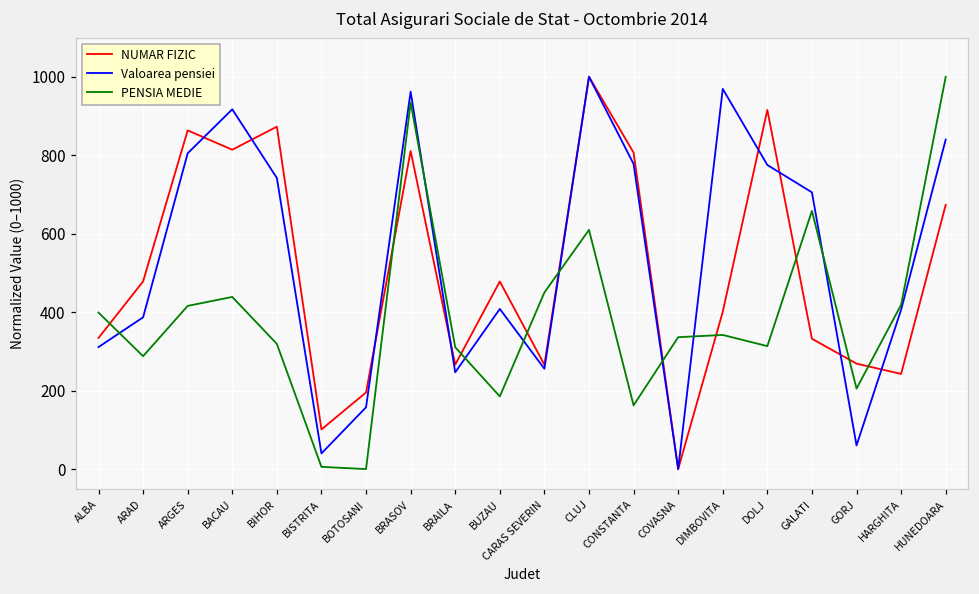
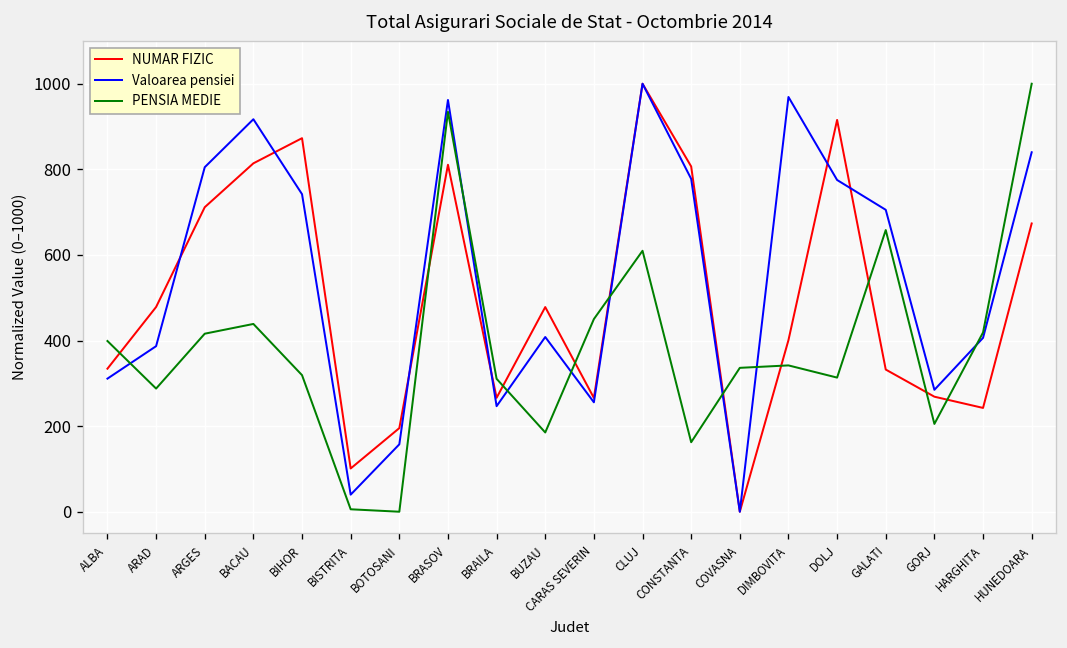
  {
    "NUMAR FIZIC": {
      "ALBA": 330,
      "ARAD": 480,
-     "ARGES": 860,
+     "ARGES": 710,
      "BACAU": 810,
      "BIHOR": 870,
      "BISTRITA": 100,
      "BOTOSANI": 200,
      "BRASOV": 810,
      "BRAILA": 270,
      "BUZAU": 480,
      "CARAS SEVERIN": 270,
      "CONSTANTA": 810,
      "DIMBOVITA": 400,
      "DOLJ": 920,
      "GALATI": 330,
      "GORJ": 270,
      "HARGHITA": 240,
      "HUNEDOARA": 670
    },
    "Valoarea pensiei": {
      "ALBA": 310,
      "ARAD": 390,
      "ARGES": 800,
      "BACAU": 920,
      "BIHOR": 740,
      "BISTRITA": 40,
      "BOTOSANI": 160,
      "BRASOV": 960,
      "BRAILA": 250,
      "BUZAU": 410,
      "CARAS SEVERIN": 260,
      "CONSTANTA": 780,
      "DIMBOVITA": 970,
      "DOLJ": 780,
      "GALATI": 710,
-     "GORJ": 60,
+     "GORJ": 280,
      "HARGHITA": 410,
      "HUNEDOARA": 840
    },
    "PENSIA MEDIE": {
      "ALBA": 400,
      "ARAD": 290,
      "ARGES": 420,
      "BACAU": 440,
      "BIHOR": 320,
      "BISTRITA": 10,
      "BOTOSANI": 0,
      "BRASOV": 930,
      "BRAILA": 310,
      "BUZAU": 190,
      "CARAS SEVERIN": 450,
      "CLUJ": 610,
      "CONSTANTA": 160,
      "COVASNA": 340,
      "DIMBOVITA": 340,
      "DOLJ": 310,
      "GALATI": 660,
      "GORJ": 210,
      "HARGHITA": 420,
      "HUNEDOARA": 1000
    }
  }
